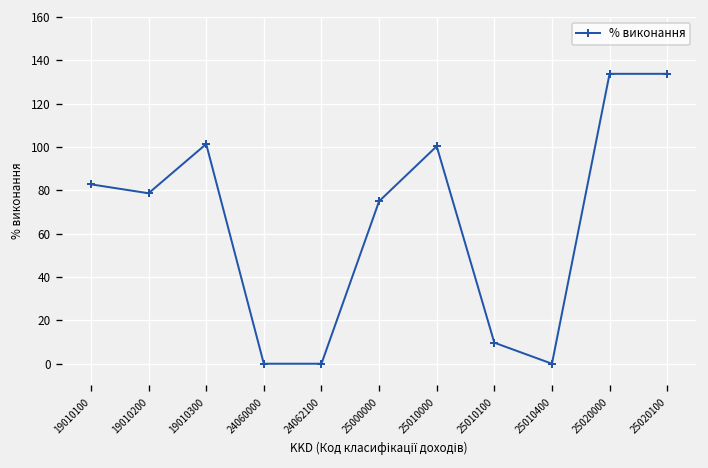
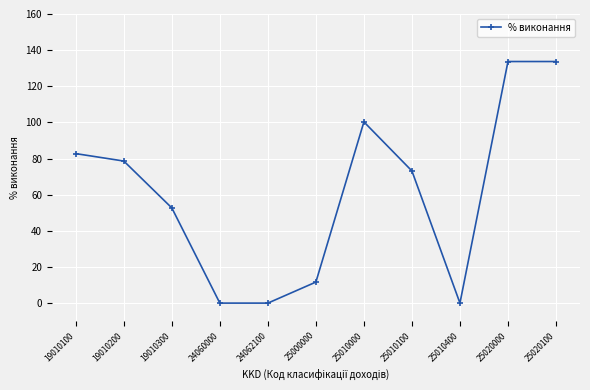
  {
    "19010100": 83,
    "19010200": 79,
-   "19010300": 101,
+   "19010300": 53,
    "24060000": 0,
    "24062100": 0,
-   "25000000": 75,
+   "25000000": 12,
    "25010000": 100,
-   "25010100": 10,
+   "25010100": 73,
    "25010400": 0,
    "25020000": 134,
    "25020100": 134
  }
